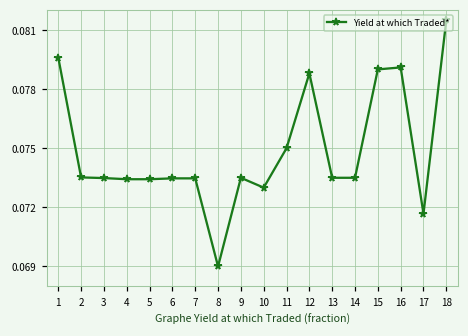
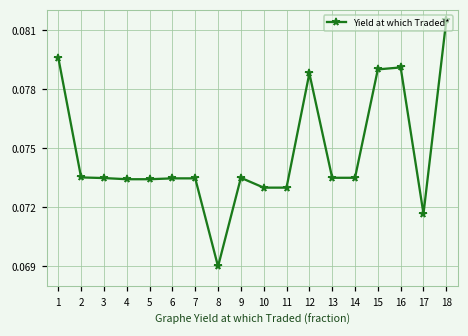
  {
    "1": 0.0796,
    "2": 0.0735,
    "3": 0.0735,
    "4": 0.0734,
    "5": 0.0734,
    "6": 0.0735,
    "7": 0.0735,
    "8": 0.069,
    "9": 0.0735,
    "10": 0.073,
-   "11": 0.075,
+   "11": 0.073,
    "12": 0.0788,
    "13": 0.0735,
    "14": 0.0735,
    "15": 0.079,
    "16": 0.079,
    "17": 0.0717
  }
